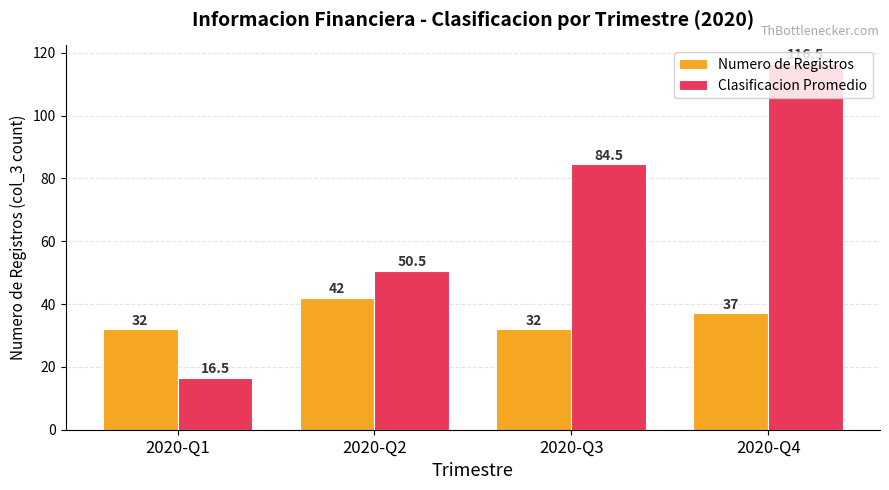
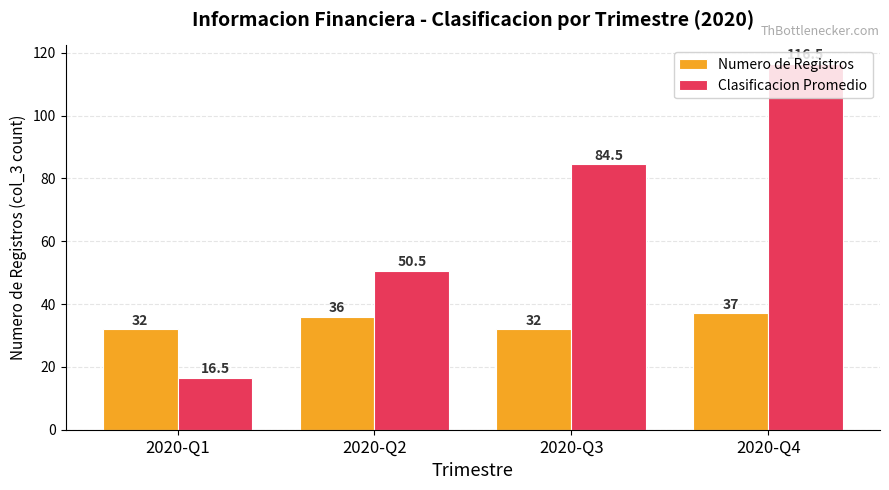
  {
    "Numero de Registros": {
      "2020-Q1": 32,
-     "2020-Q2": 42,
+     "2020-Q2": 36,
      "2020-Q3": 32,
      "2020-Q4": 37
    },
    "Clasificacion Promedio": {
      "2020-Q1": 16.5,
      "2020-Q2": 50.5,
      "2020-Q3": 84.5
    }
  }
